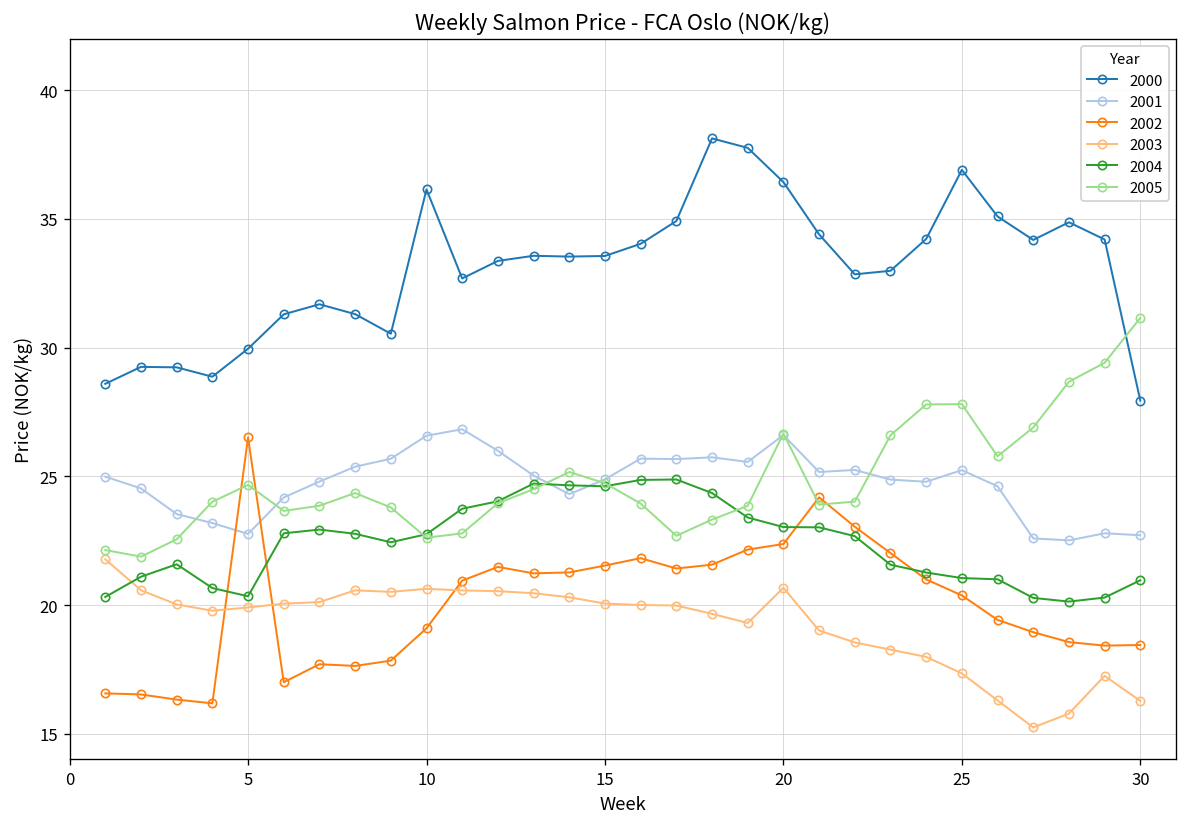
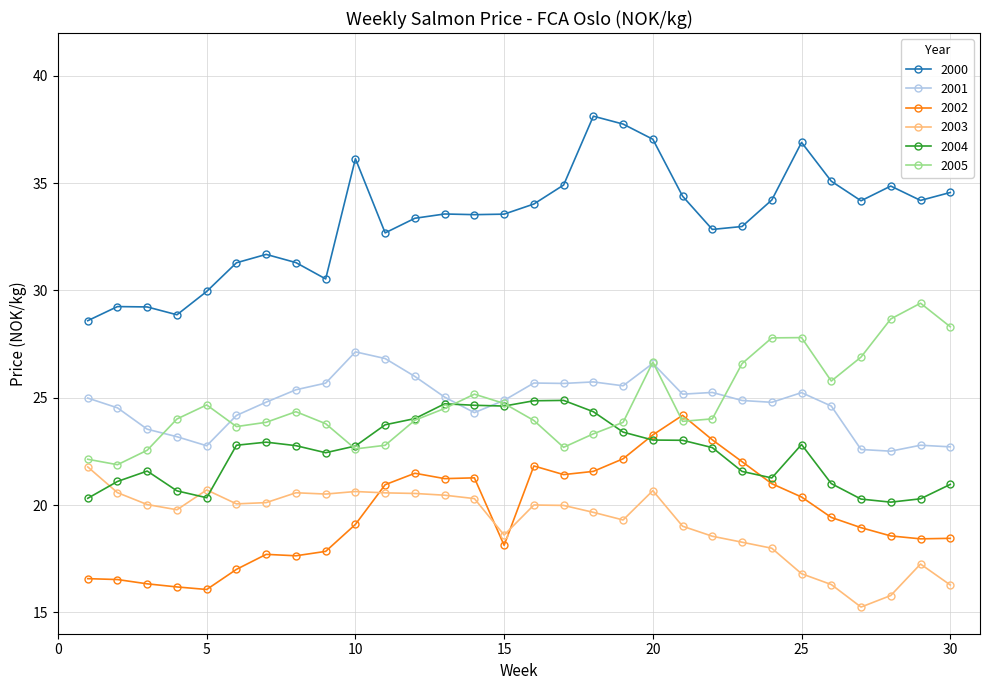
  {
    "2000": {
      "5": 30.0,
      "10": 36.1,
      "15": 33.6,
-     "20": 36.4,
+     "20": 37.0,
      "25": 36.9,
-     "30": 27.9
+     "30": 34.6
    },
    "2001": {
      "5": 22.8,
-     "10": 26.6,
+     "10": 27.1,
      "15": 24.9,
      "25": 25.2,
      "30": 22.7
    },
    "2002": {
-     "5": 26.5,
+     "5": 16.1,
      "10": 19.1,
-     "15": 21.5,
-     "20": 22.4,
+     "15": 18.1,
+     "20": 23.3,
      "25": 20.4,
      "30": 18.4
    },
    "2003": {
-     "5": 19.9,
+     "5": 20.7,
      "10": 20.6,
-     "15": 20.1,
+     "15": 18.6,
      "20": 20.7,
-     "25": 17.3,
+     "25": 16.8,
      "30": 16.3
    },
    "2004": {
      "5": 20.3,
      "10": 22.8,
      "15": 24.6,
      "20": 23.0,
-     "25": 21.0,
+     "25": 22.8,
      "30": 21.0
    },
    "2005": {
      "5": 24.7,
      "10": 22.6,
      "15": 24.7,
      "25": 27.8,
-     "30": 31.2
+     "30": 28.3
    }
  }
